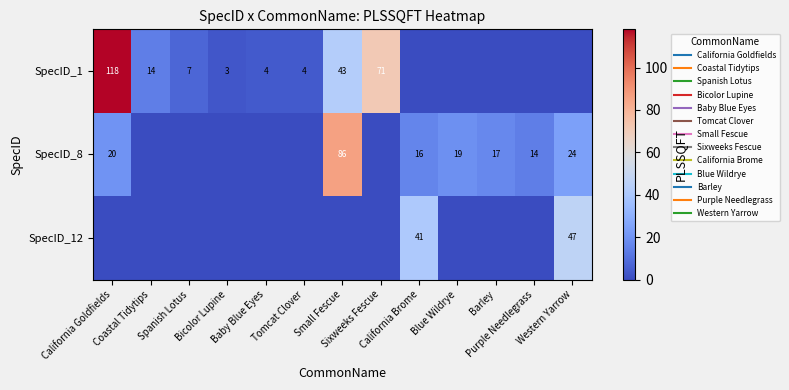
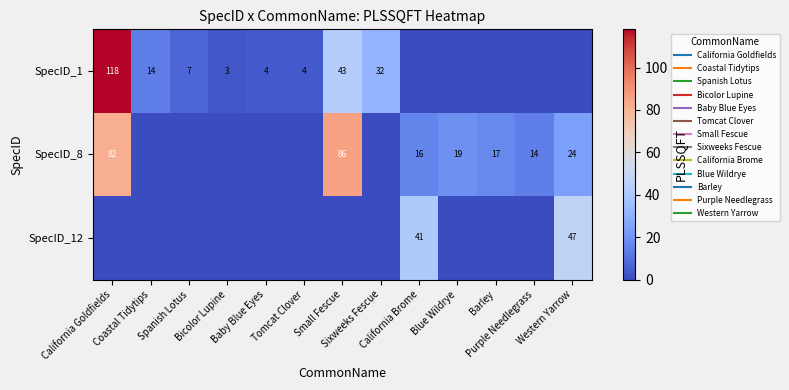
  {
    "SpecID_1": {
      "California Goldfields": 118,
      "Coastal Tidytips": 14,
      "Spanish Lotus": 7,
      "Bicolor Lupine": 3,
      "Baby Blue Eyes": 4,
      "Tomcat Clover": 4,
      "Small Fescue": 43,
-     "Sixweeks Fescue": 71
+     "Sixweeks Fescue": 32
    },
    "SpecID_8": {
-     "California Goldfields": 20,
+     "California Goldfields": 82,
      "Small Fescue": 86,
      "California Brome": 16,
      "Blue Wildrye": 19,
      "Barley": 17,
      "Purple Needlegrass": 14,
      "Western Yarrow": 24
    },
    "SpecID_12": {
      "California Brome": 41,
      "Western Yarrow": 47
    }
  }
